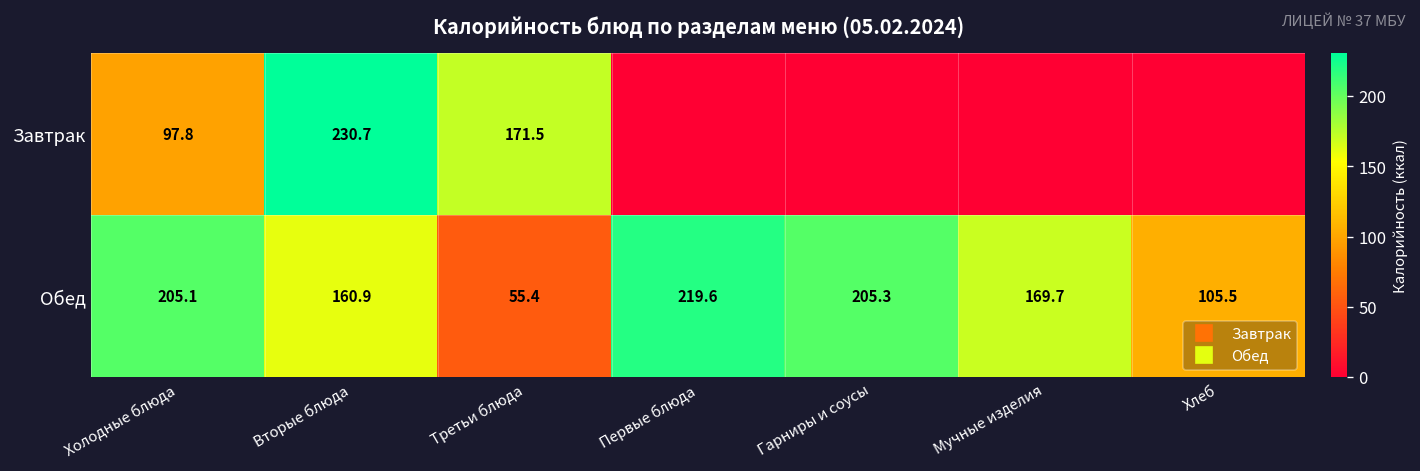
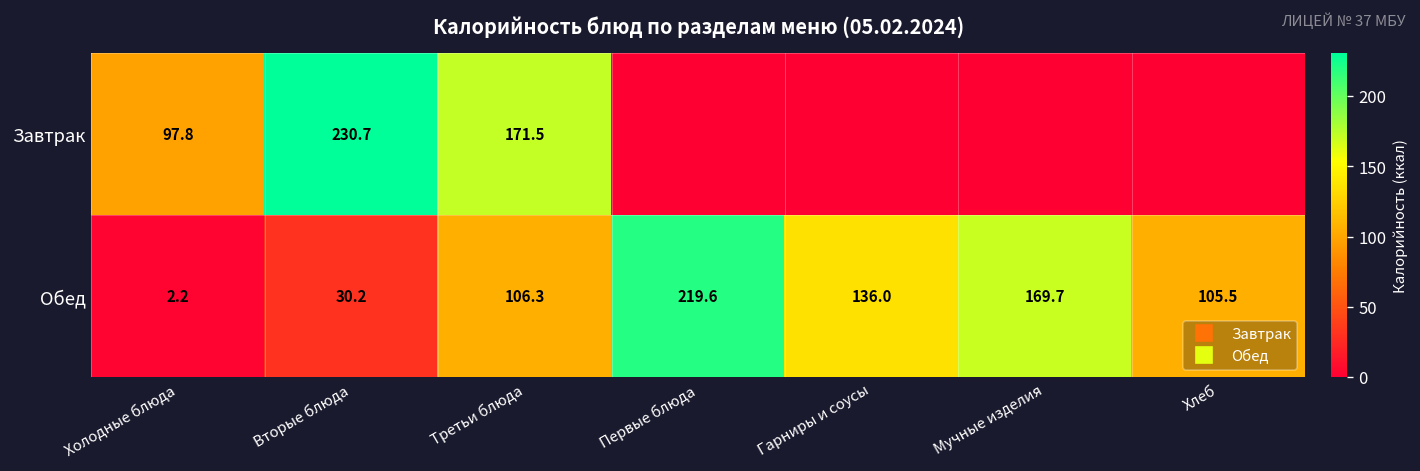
  {
    "Завтрак": {
      "Холодные блюда": 97.8,
      "Вторые блюда": 230.7,
      "Третьи блюда": 171.5
    },
    "Обед": {
-     "Холодные блюда": 205.1,
-     "Вторые блюда": 160.9,
-     "Третьи блюда": 55.4,
+     "Холодные блюда": 2.2,
+     "Вторые блюда": 30.2,
+     "Третьи блюда": 106.3,
      "Первые блюда": 219.6,
-     "Гарниры и соусы": 205.3,
+     "Гарниры и соусы": 136.0,
      "Мучные изделия": 169.7,
      "Хлеб": 105.5
    }
  }
